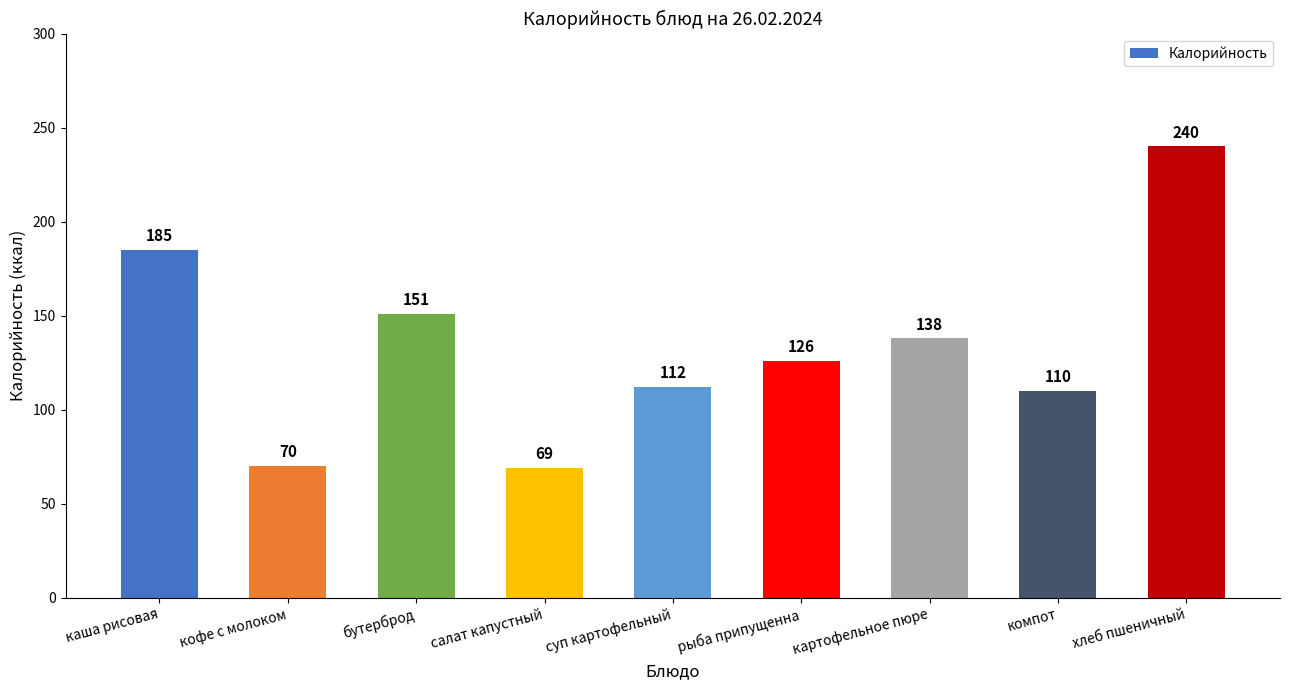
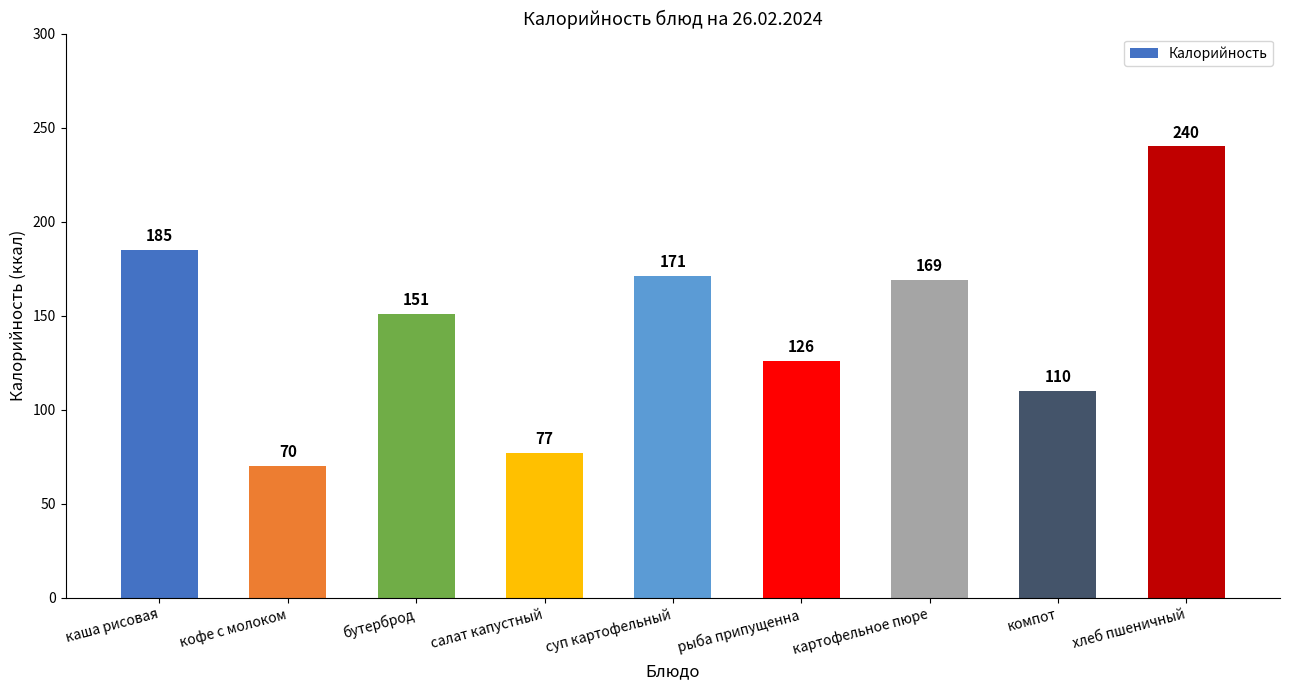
  {
    "каша рисовая": 185,
    "кофе с молоком": 70,
    "бутерброд": 151,
-   "салат капустный": 69,
-   "суп картофельный": 112,
+   "салат капустный": 77,
+   "суп картофельный": 171,
    "рыба припущенна": 126,
-   "картофельное пюре": 138,
+   "картофельное пюре": 169,
    "компот": 110,
    "хлеб пшеничный": 240
  }
